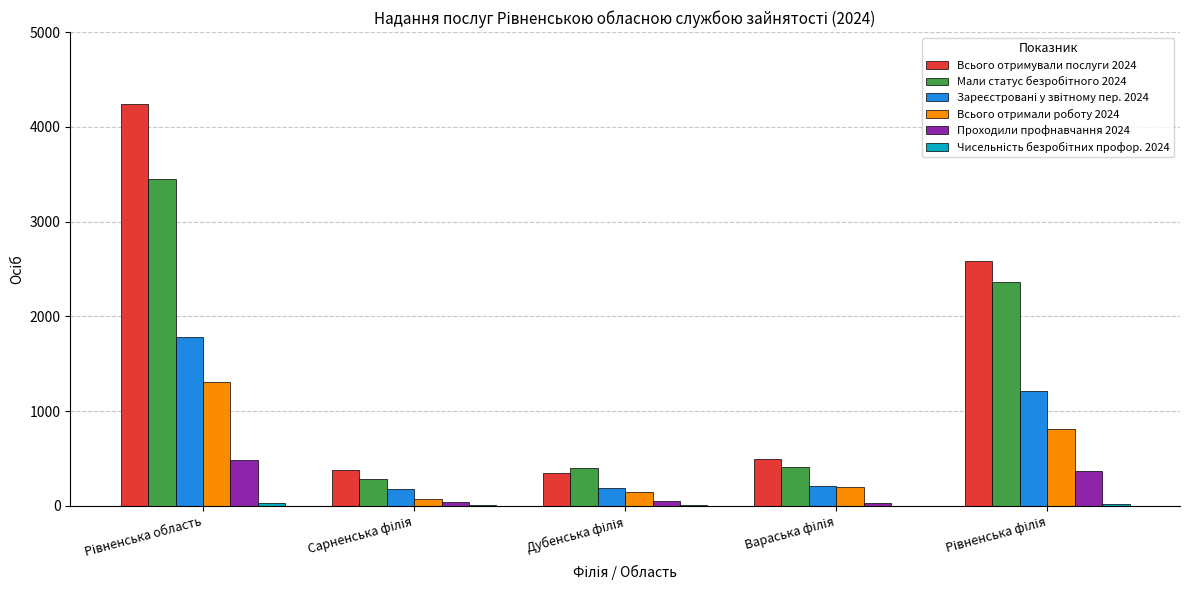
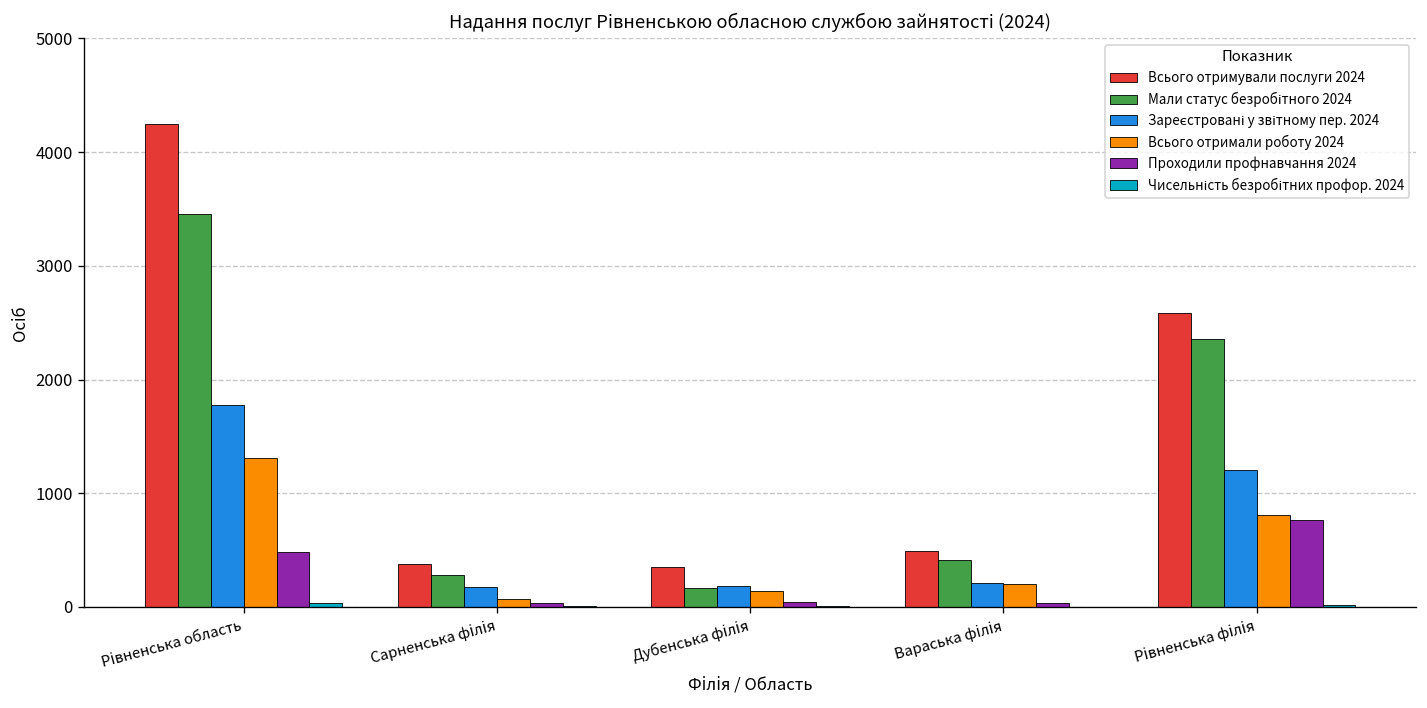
  {
    "Всього отримували послуги 2024": {
      "Рівненська область": 4200,
      "Сарненська філія": 400,
      "Дубенська філія": 300,
      "Вараська філія": 500,
      "Рівненська філія": 2600
    },
    "Мали статус безробітного 2024": {
      "Рівненська область": 3500,
      "Сарненська філія": 300,
-     "Дубенська філія": 400,
+     "Дубенська філія": 200,
      "Вараська філія": 400,
      "Рівненська філія": 2400
    },
    "Всього отримали роботу 2024": {
      "Рівненська область": 1300,
      "Сарненська філія": 100,
      "Дубенська філія": 100,
      "Вараська філія": 200,
      "Рівненська філія": 800
    },
    "Проходили профнавчання 2024": {
      "Рівненська область": 500,
      "Сарненська філія": 0,
      "Дубенська філія": 0,
      "Вараська філія": 0,
-     "Рівненська філія": 400
+     "Рівненська філія": 800
    }
  }
